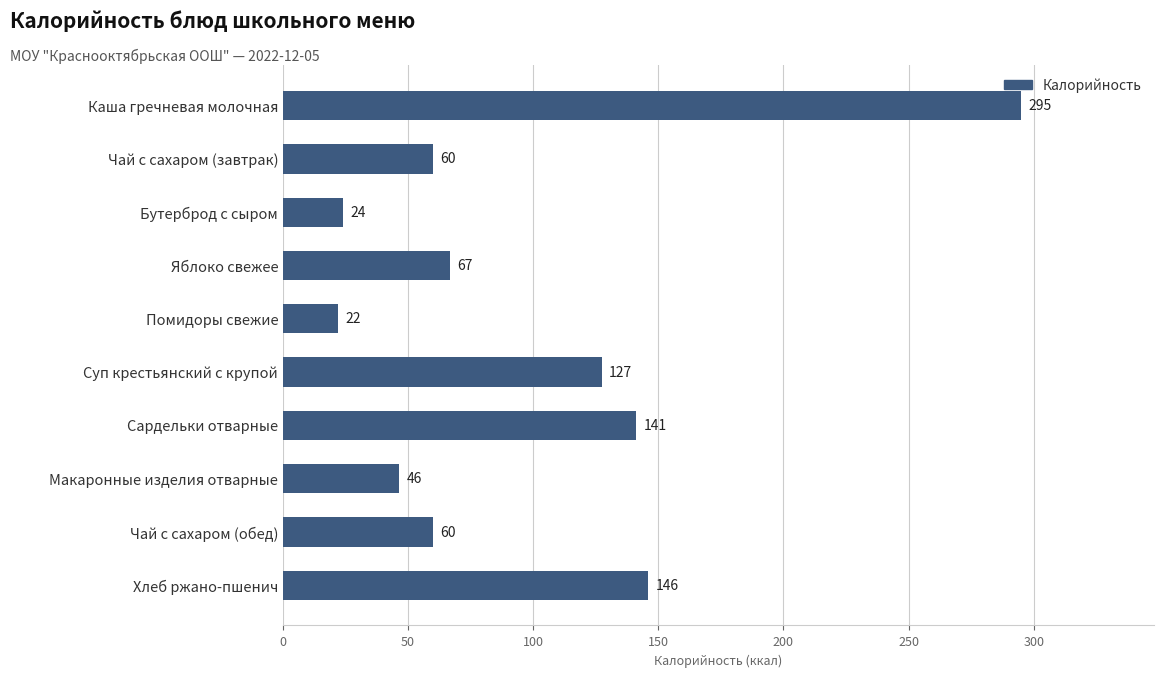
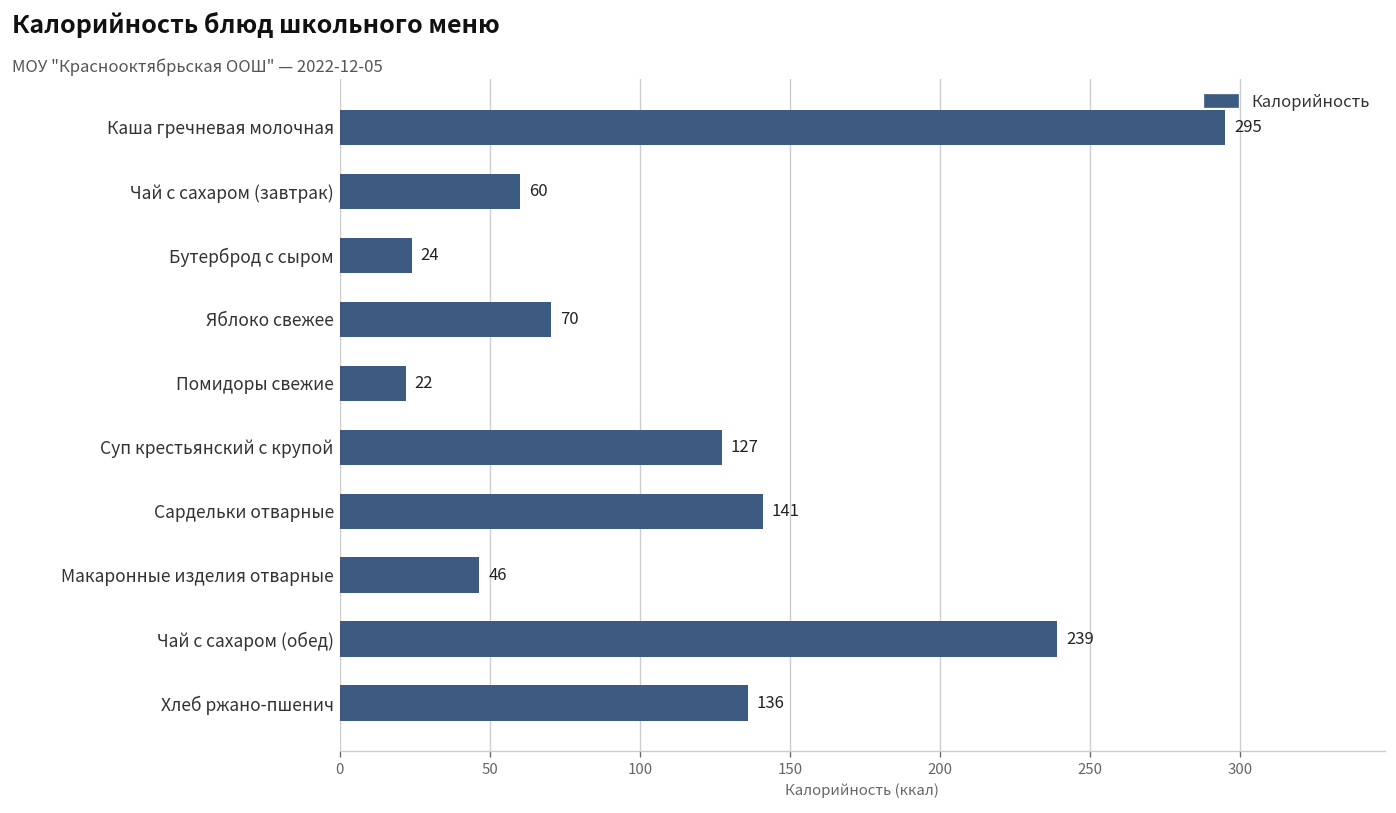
  {
    "Каша гречневая молочная": 295,
    "Чай с сахаром (завтрак)": 60,
    "Бутерброд с сыром": 24,
-   "Яблоко свежее": 67,
+   "Яблоко свежее": 70,
    "Помидоры свежие": 22,
    "Суп крестьянский c крупой": 127,
    "Сардельки отварные": 141,
    "Макаронные изделия отварные": 46,
-   "Чай с сахаром (обед)": 60,
-   "Хлеб ржано-пшенич": 146
+   "Чай с сахаром (обед)": 239,
+   "Хлеб ржано-пшенич": 136
  }
